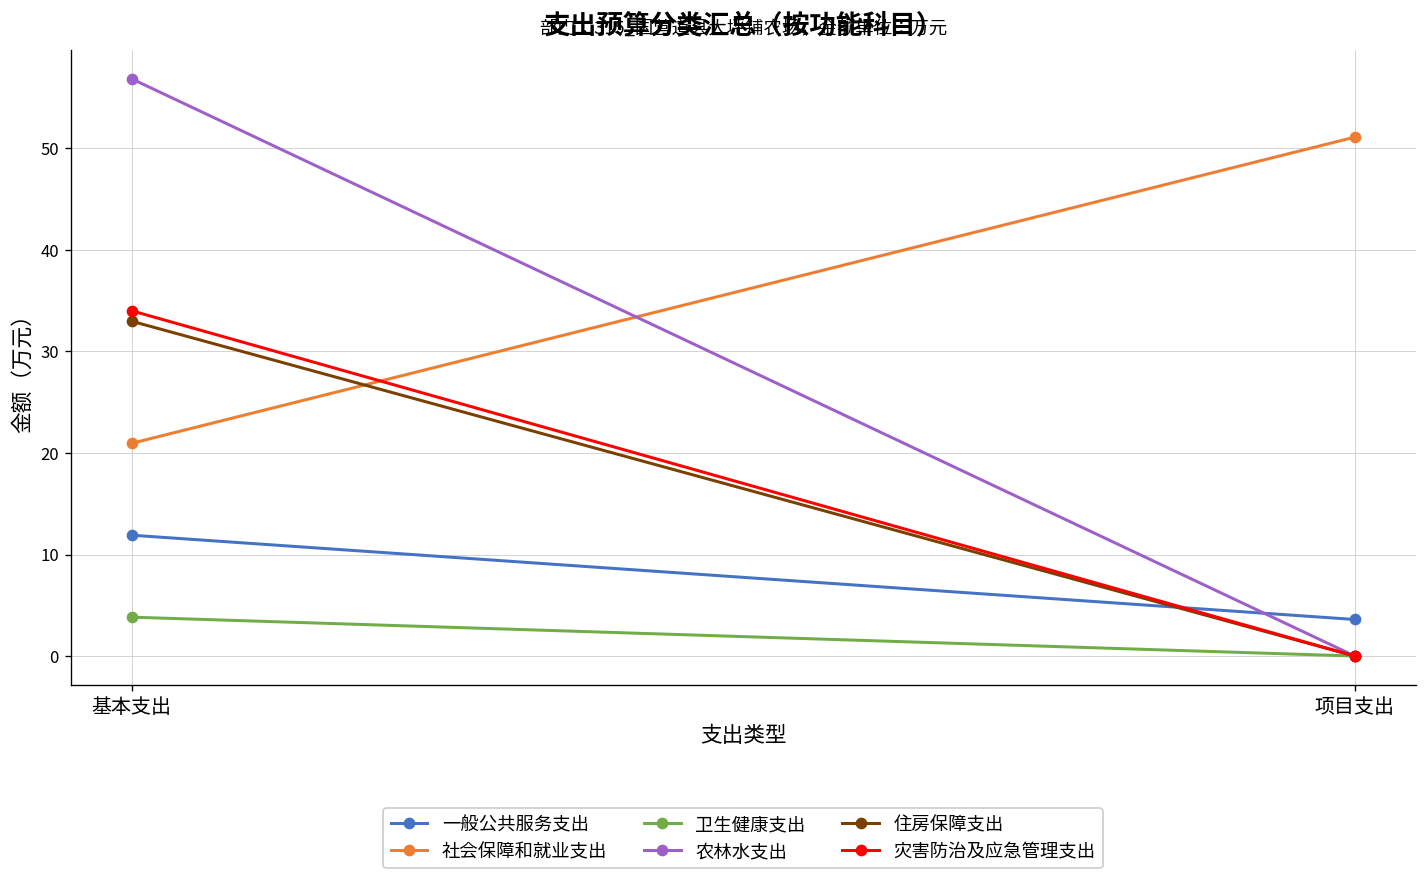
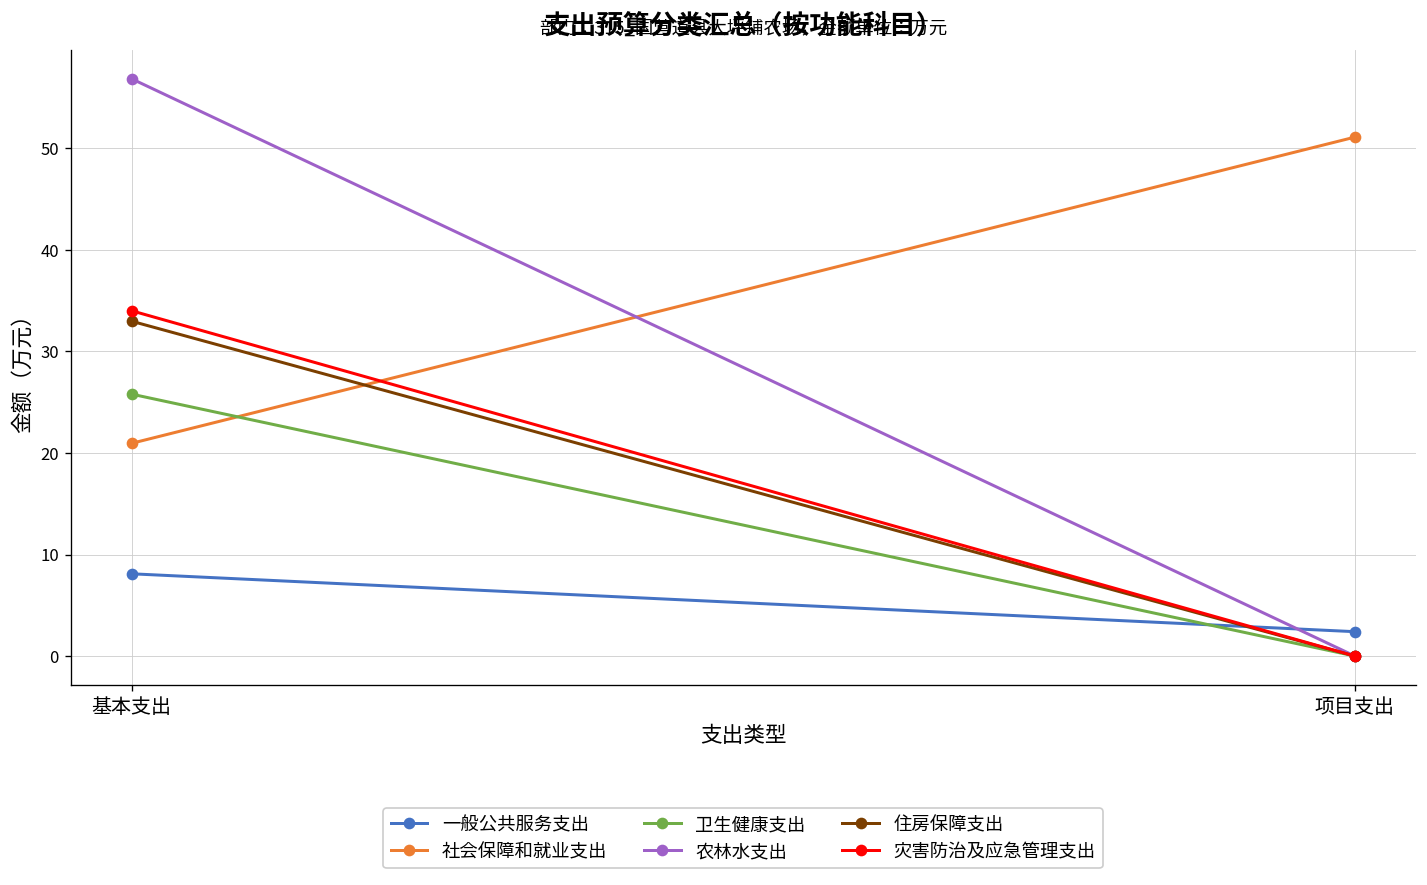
  {
    "一般公共服务支出": {
-     "基本支出": 12,
-     "项目支出": 4
+     "基本支出": 8,
+     "项目支出": 2
    },
    "社会保障和就业支出": {
      "基本支出": 21,
      "项目支出": 51
    },
    "卫生健康支出": {
-     "基本支出": 4
+     "基本支出": 26
    },
    "农林水支出": {
      "基本支出": 57
    },
    "住房保障支出": {
      "基本支出": 33
    },
    "灾害防治及应急管理支出": {
      "基本支出": 34
    }
  }
